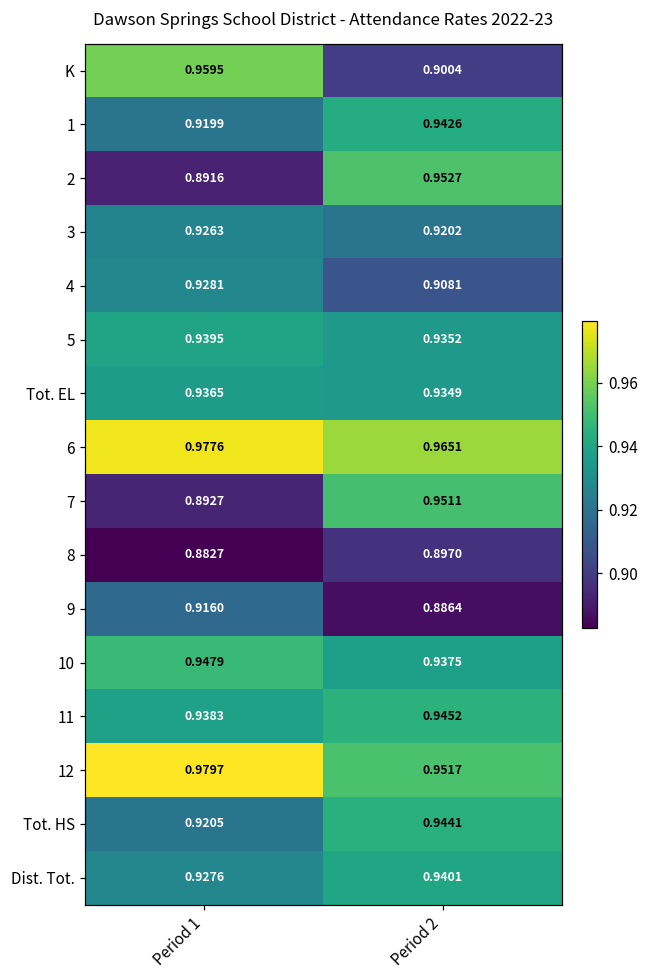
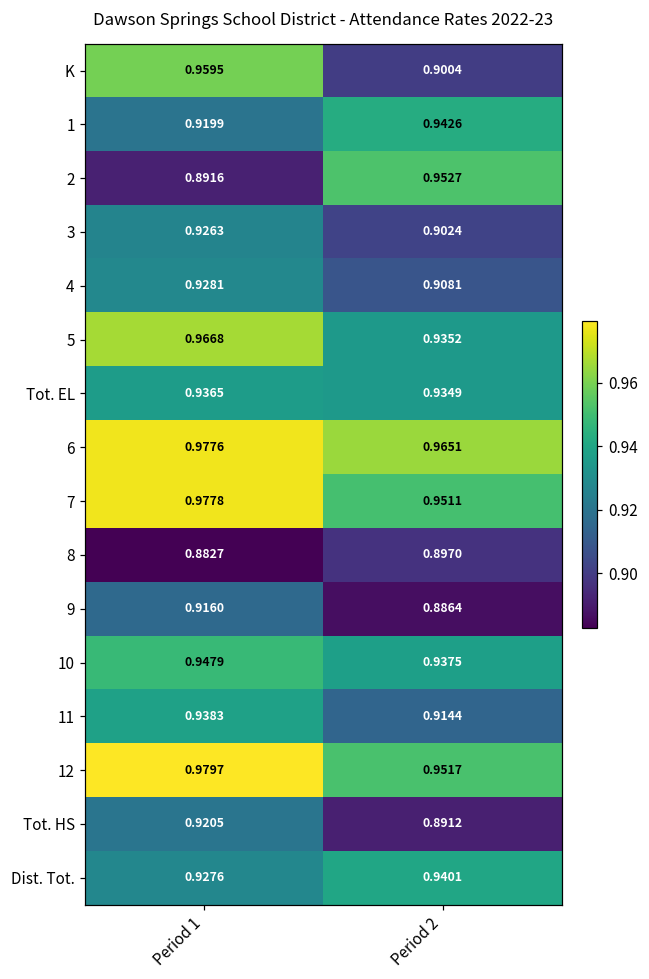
  {
    "K": {
      "Period 1": 0.9595,
      "Period 2": 0.9004
    },
    "1": {
      "Period 1": 0.9199,
      "Period 2": 0.9426
    },
    "2": {
      "Period 1": 0.8916,
      "Period 2": 0.9527
    },
    "3": {
      "Period 1": 0.9263,
-     "Period 2": 0.9202
+     "Period 2": 0.9024
    },
    "4": {
      "Period 1": 0.9281,
      "Period 2": 0.9081
    },
    "5": {
-     "Period 1": 0.9395,
+     "Period 1": 0.9668,
      "Period 2": 0.9352
    },
    "Tot. EL": {
      "Period 1": 0.9365,
      "Period 2": 0.9349
    },
    "6": {
      "Period 1": 0.9776,
      "Period 2": 0.9651
    },
    "7": {
-     "Period 1": 0.8927,
+     "Period 1": 0.9778,
      "Period 2": 0.9511
    },
    "8": {
      "Period 1": 0.8827,
      "Period 2": 0.8970
    },
    "9": {
      "Period 1": 0.9160,
      "Period 2": 0.8864
    },
    "10": {
      "Period 1": 0.9479,
      "Period 2": 0.9375
    },
    "11": {
      "Period 1": 0.9383,
-     "Period 2": 0.9452
+     "Period 2": 0.9144
    },
    "12": {
      "Period 1": 0.9797,
      "Period 2": 0.9517
    },
    "Tot. HS": {
      "Period 1": 0.9205,
-     "Period 2": 0.9441
+     "Period 2": 0.8912
    },
    "Dist. Tot.": {
      "Period 1": 0.9276,
      "Period 2": 0.9401
    }
  }
